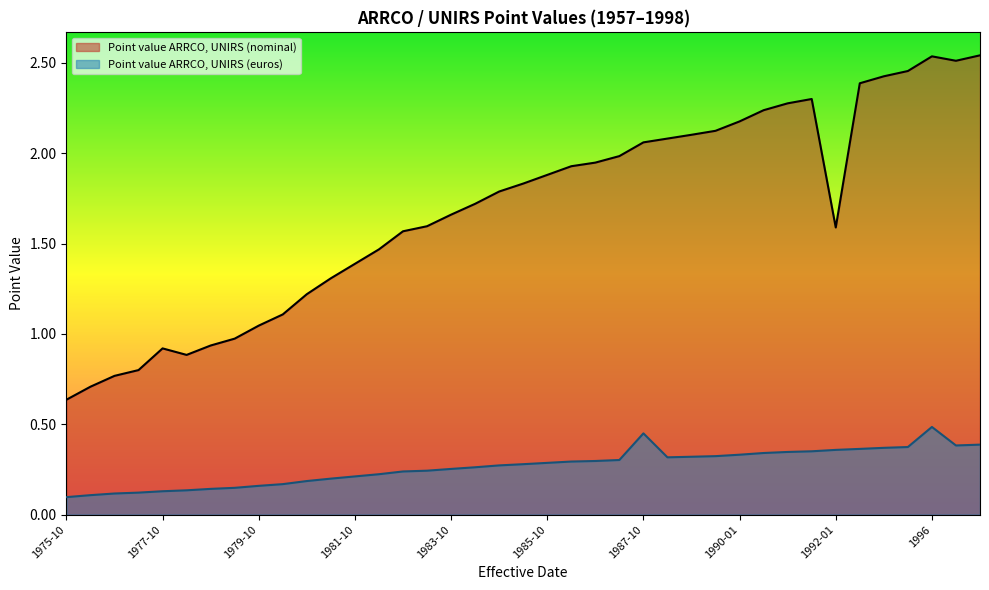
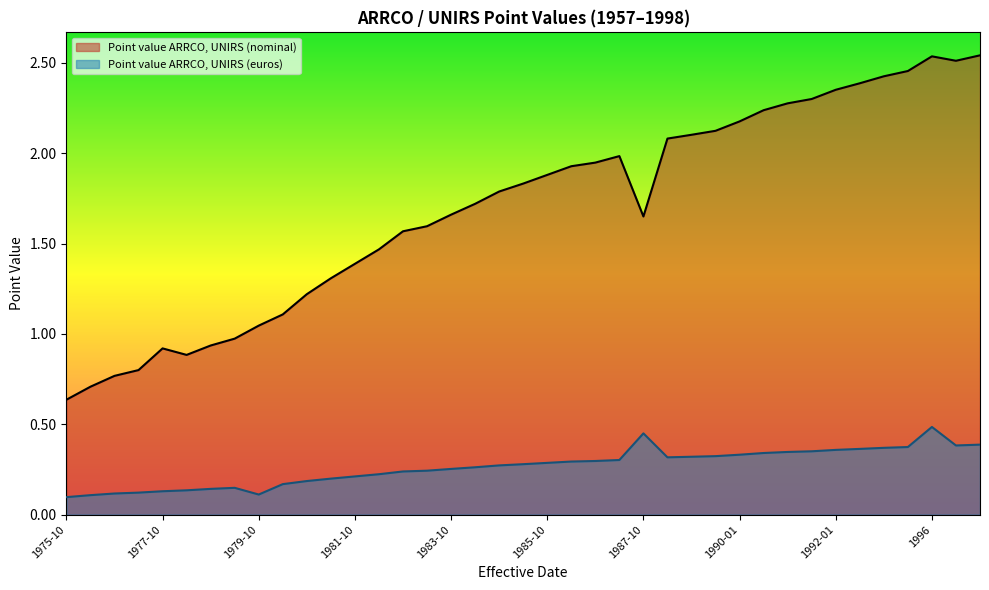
  {
    "Point value ARRCO, UNIRS (nominal)": {
      "1975-10": 0.64,
      "1977-10": 0.92,
      "1979-10": 1.05,
      "1981-10": 1.39,
      "1983-10": 1.66,
      "1985-10": 1.88,
-     "1987-10": 2.06,
+     "1987-10": 1.65,
      "1990-01": 2.18,
-     "1992-01": 1.59,
+     "1992-01": 2.35,
      "1996": 2.54
    },
    "Point value ARRCO, UNIRS (euros)": {
      "1975-10": 0.10,
      "1977-10": 0.13,
-     "1979-10": 0.16,
+     "1979-10": 0.11,
      "1981-10": 0.21,
      "1983-10": 0.25,
      "1985-10": 0.29,
      "1987-10": 0.45,
      "1990-01": 0.33,
      "1992-01": 0.36,
      "1996": 0.49
    }
  }
